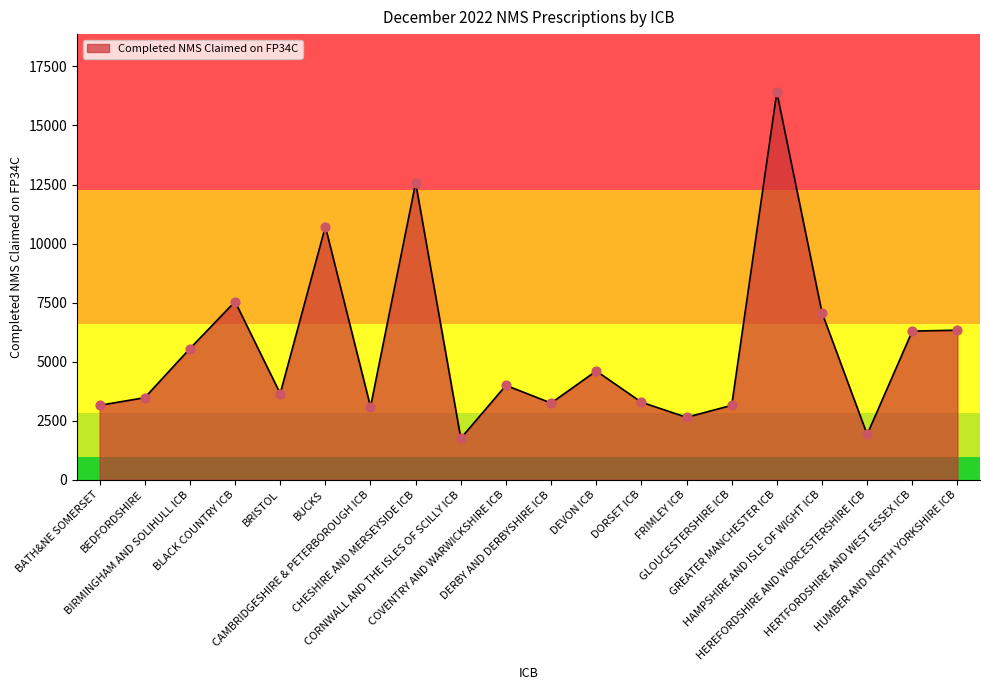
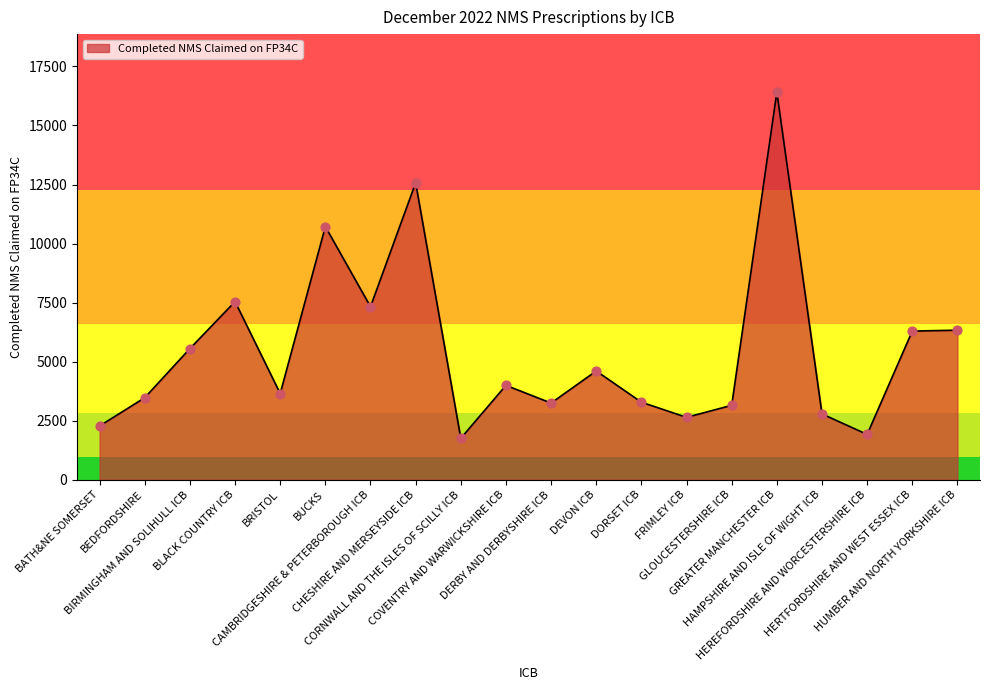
  {
-   "BATH&NE SOMERSET": 3200,
+   "BATH&NE SOMERSET": 2300,
    "BEDFORDSHIRE": 3500,
    "BIRMINGHAM AND SOLIHULL ICB": 5600,
    "BLACK COUNTRY ICB": 7500,
    "BRISTOL": 3600,
    "BUCKS": 10700,
-   "CAMBRIDGESHIRE & PETERBOROUGH ICB": 3100,
+   "CAMBRIDGESHIRE & PETERBOROUGH ICB": 7300,
    "CHESHIRE AND MERSEYSIDE ICB": 12600,
    "CORNWALL AND THE ISLES OF SCILLY ICB": 1800,
    "COVENTRY AND WARWICKSHIRE ICB": 4000,
    "DERBY AND DERBYSHIRE ICB": 3200,
    "DEVON ICB": 4600,
    "DORSET ICB": 3300,
    "FRIMLEY ICB": 2600,
    "GLOUCESTERSHIRE ICB": 3200,
    "GREATER MANCHESTER ICB": 16400,
-   "HAMPSHIRE AND ISLE OF WIGHT ICB": 7100,
+   "HAMPSHIRE AND ISLE OF WIGHT ICB": 2800,
    "HEREFORDSHIRE AND WORCESTERSHIRE ICB": 1900,
    "HERTFORDSHIRE AND WEST ESSEX ICB": 6300,
    "HUMBER AND NORTH YORKSHIRE ICB": 6300
  }
